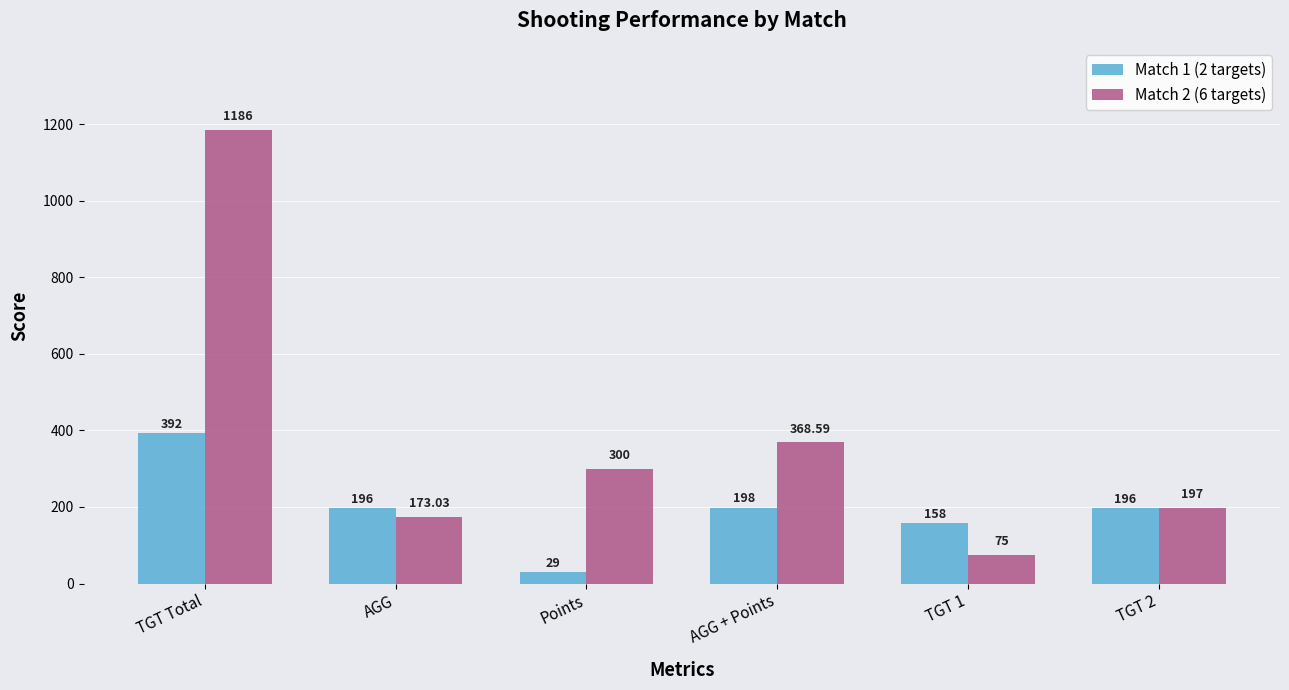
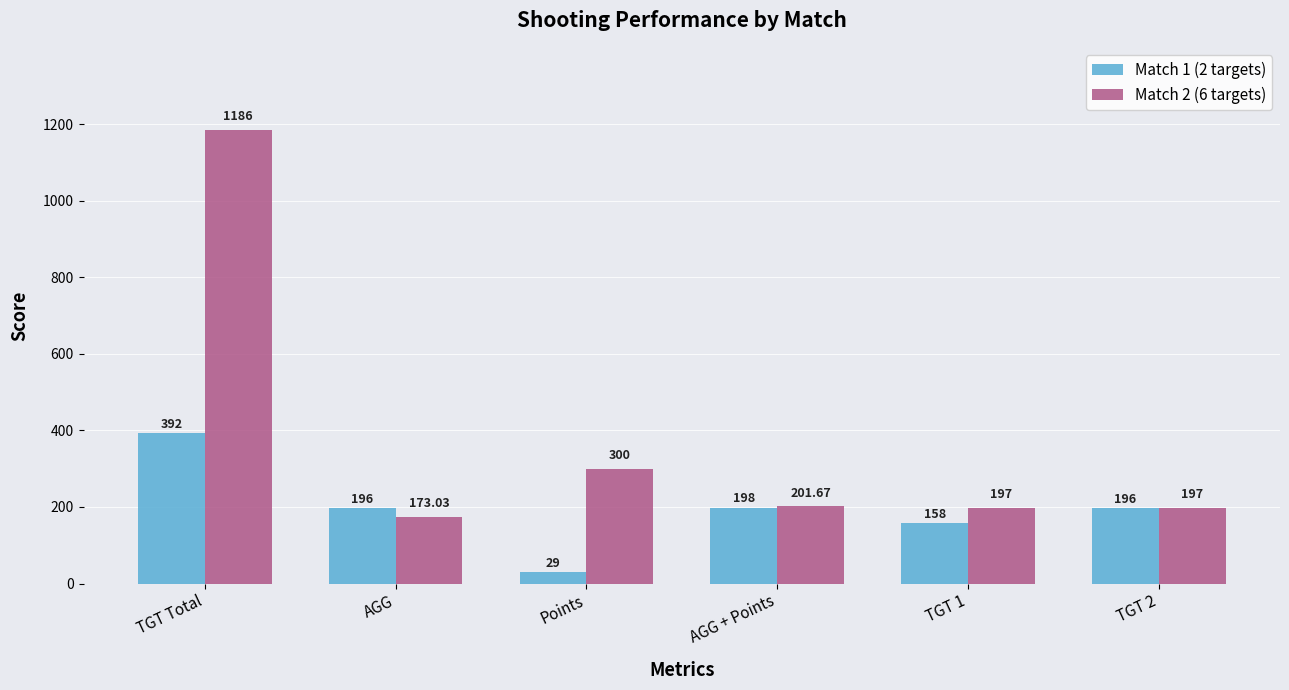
  {
    "Match 1 (2 targets)": {
      "TGT Total": 392,
      "AGG": 196,
      "Points": 29,
      "AGG + Points": 198,
      "TGT 1": 158,
      "TGT 2": 196
    },
    "Match 2 (6 targets)": {
      "TGT Total": 1186,
      "AGG": 173.03,
      "Points": 300,
-     "AGG + Points": 368.59,
-     "TGT 1": 75,
+     "AGG + Points": 201.67,
+     "TGT 1": 197,
      "TGT 2": 197
    }
  }
